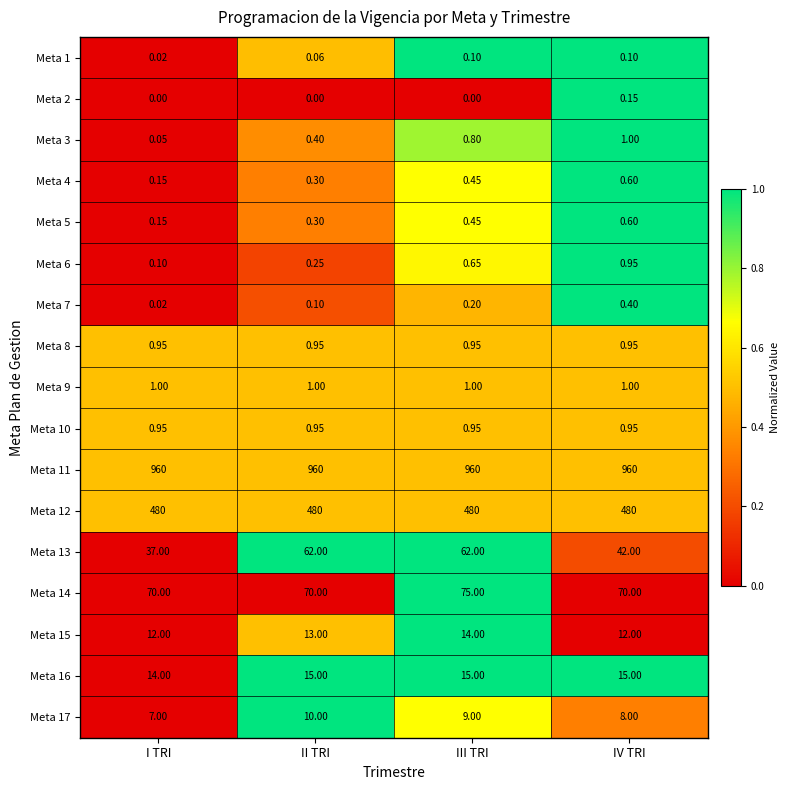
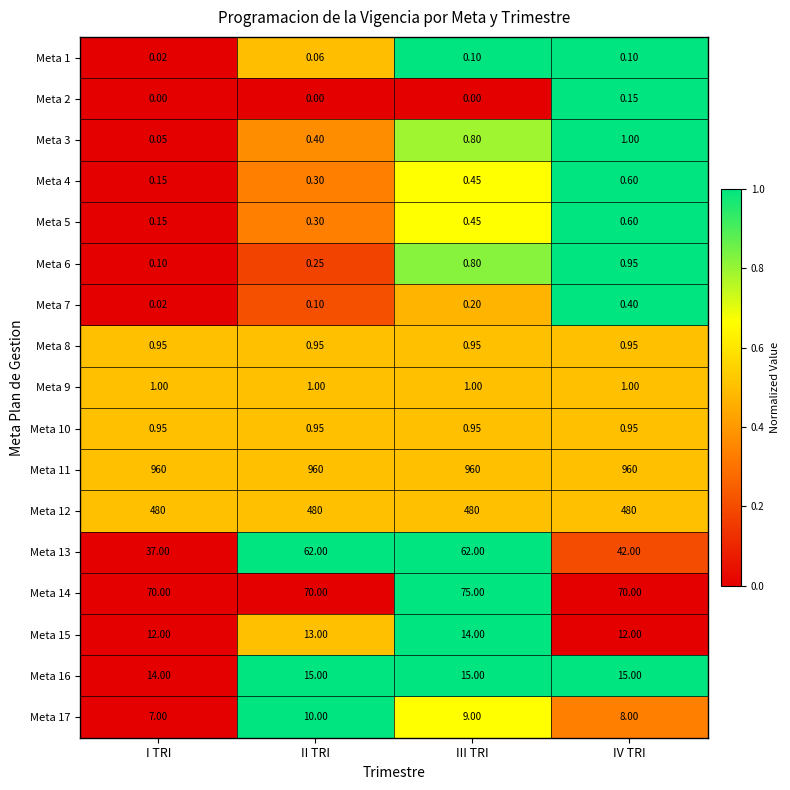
  {
    "Meta 1": {
      "I TRI": 0.02,
      "II TRI": 0.06,
      "III TRI": 0.10,
      "IV TRI": 0.10
    },
    "Meta 2": {
      "I TRI": 0.00,
      "II TRI": 0.00,
      "III TRI": 0.00,
      "IV TRI": 0.15
    },
    "Meta 3": {
      "I TRI": 0.05,
      "II TRI": 0.40,
      "III TRI": 0.80,
      "IV TRI": 1.00
    },
    "Meta 4": {
      "I TRI": 0.15,
      "II TRI": 0.30,
      "III TRI": 0.45,
      "IV TRI": 0.60
    },
    "Meta 5": {
      "I TRI": 0.15,
      "II TRI": 0.30,
      "III TRI": 0.45,
      "IV TRI": 0.60
    },
    "Meta 6": {
      "I TRI": 0.10,
      "II TRI": 0.25,
-     "III TRI": 0.65,
+     "III TRI": 0.80,
      "IV TRI": 0.95
    },
    "Meta 7": {
      "I TRI": 0.02,
      "II TRI": 0.10,
      "III TRI": 0.20,
      "IV TRI": 0.40
    },
    "Meta 8": {
      "I TRI": 0.95,
      "II TRI": 0.95,
      "III TRI": 0.95,
      "IV TRI": 0.95
    },
    "Meta 9": {
      "I TRI": 1.00,
      "II TRI": 1.00,
      "III TRI": 1.00,
      "IV TRI": 1.00
    },
    "Meta 10": {
      "I TRI": 0.95,
      "II TRI": 0.95,
      "III TRI": 0.95,
      "IV TRI": 0.95
    },
    "Meta 11": {
      "I TRI": 960,
      "II TRI": 960,
      "III TRI": 960,
      "IV TRI": 960
    },
    "Meta 12": {
      "I TRI": 480,
      "II TRI": 480,
      "III TRI": 480,
      "IV TRI": 480
    },
    "Meta 13": {
      "I TRI": 37.00,
      "II TRI": 62.00,
      "III TRI": 62.00,
      "IV TRI": 42.00
    },
    "Meta 14": {
      "I TRI": 70.00,
      "II TRI": 70.00,
      "III TRI": 75.00,
      "IV TRI": 70.00
    },
    "Meta 15": {
      "I TRI": 12.00,
      "II TRI": 13.00,
      "III TRI": 14.00,
      "IV TRI": 12.00
    },
    "Meta 16": {
      "I TRI": 14.00,
      "II TRI": 15.00,
      "III TRI": 15.00,
      "IV TRI": 15.00
    },
    "Meta 17": {
      "I TRI": 7.00,
      "II TRI": 10.00,
      "III TRI": 9.00,
      "IV TRI": 8.00
    }
  }
